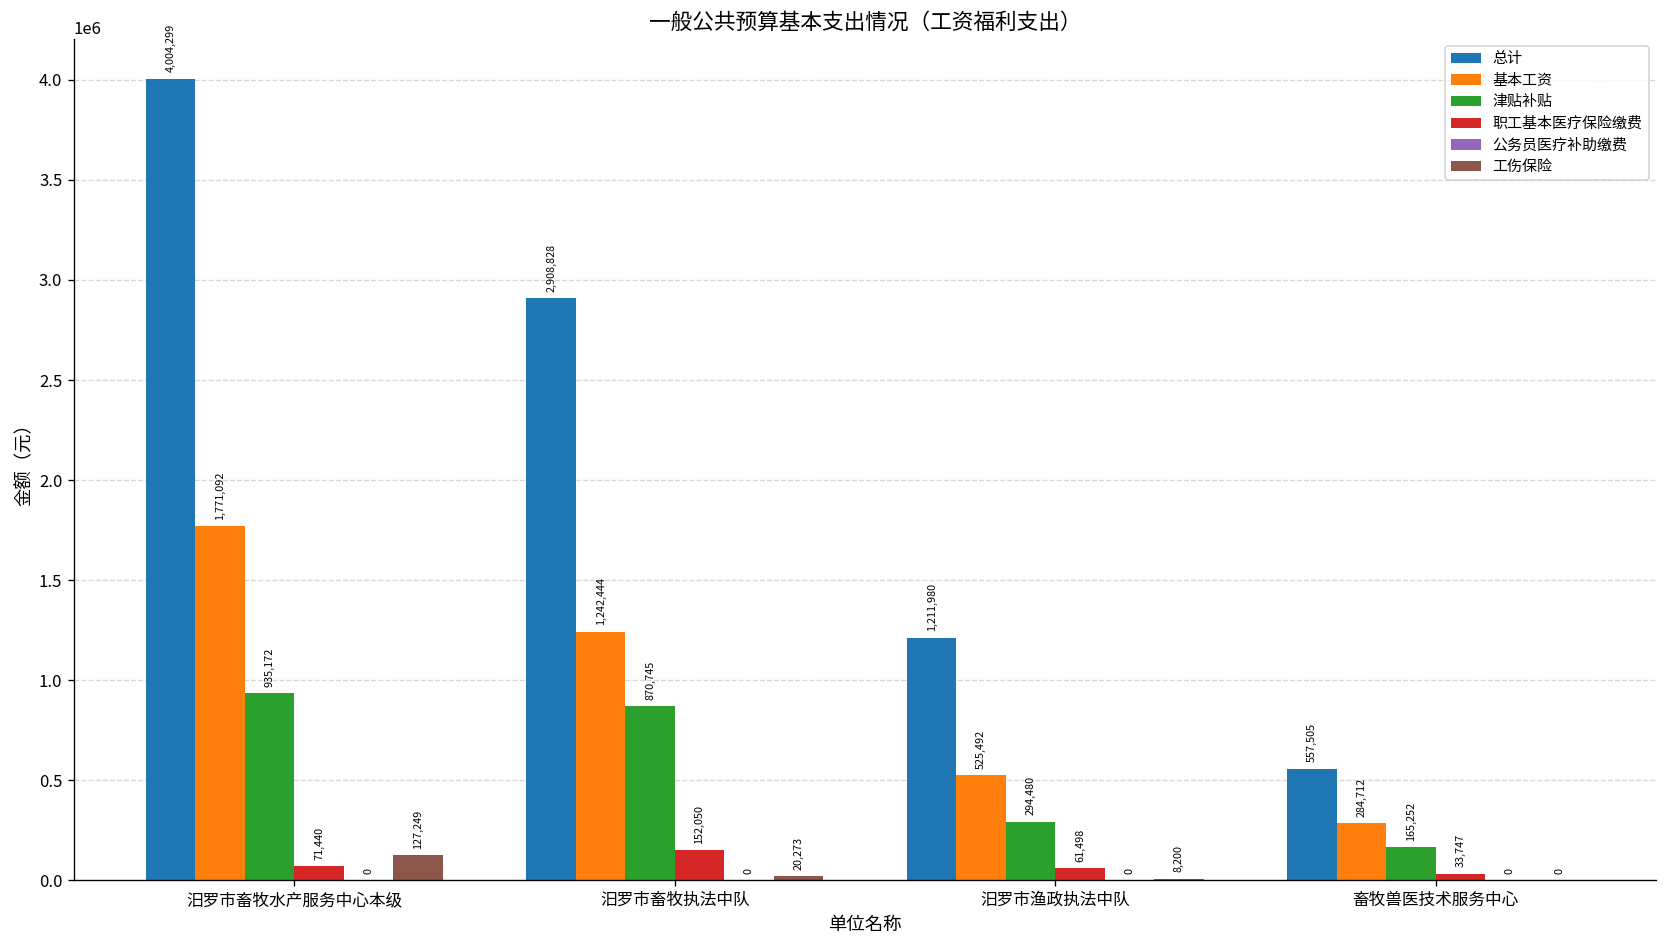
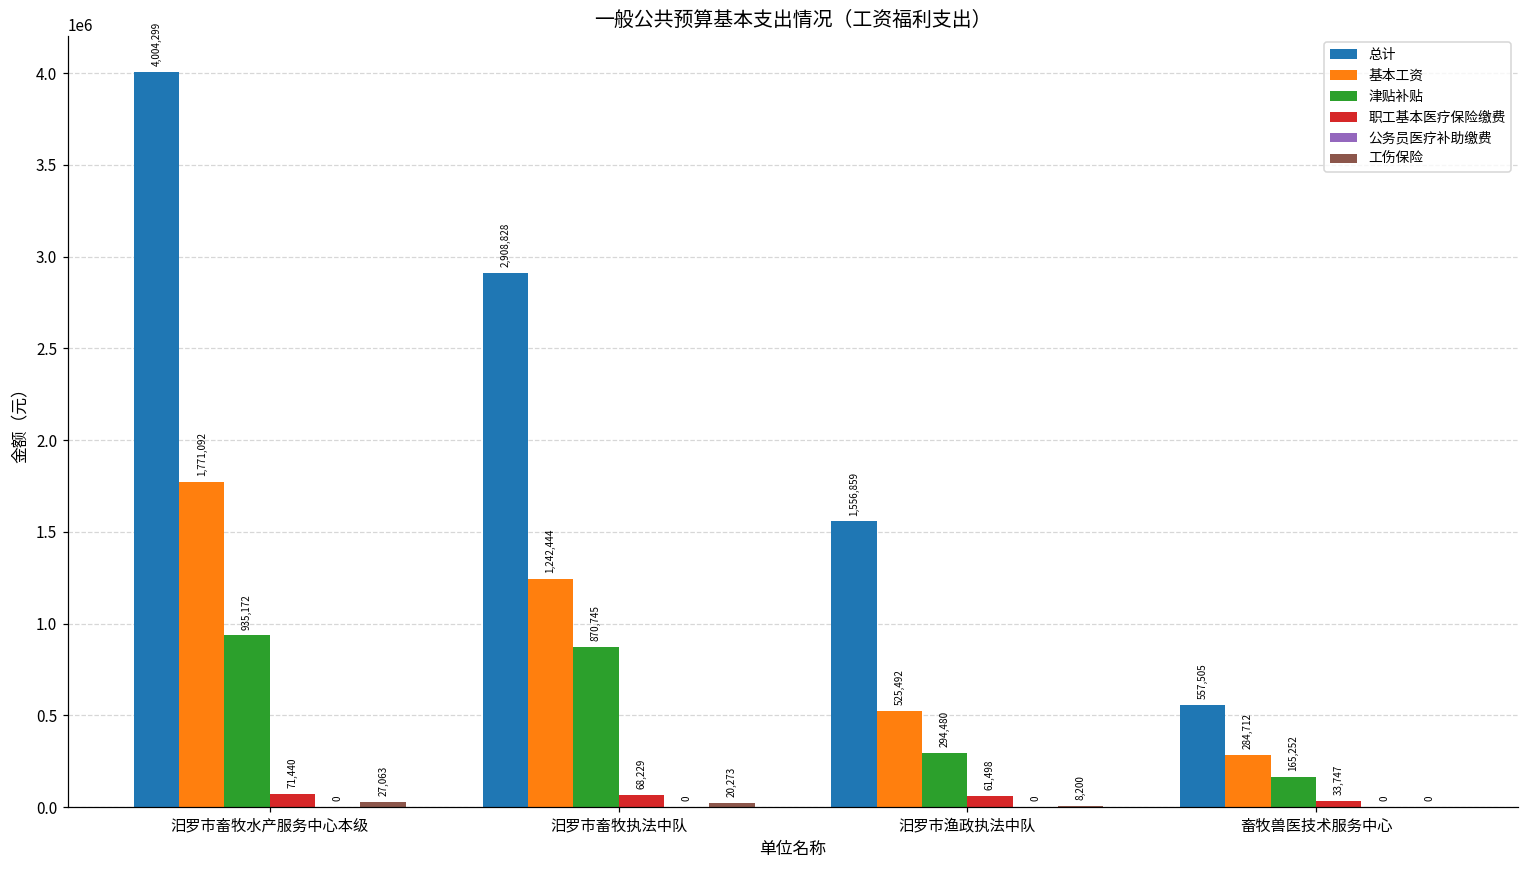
  {
    "总计": {
      "汨罗市畜牧水产服务中心本级": "4,004,299",
      "汨罗市畜牧执法中队": "2,908,828",
-     "汨罗市渔政执法中队": "1,211,980",
+     "汨罗市渔政执法中队": "1,556,859",
      "畜牧兽医技术服务中心": "557,505"
    },
    "基本工资": {
      "汨罗市畜牧水产服务中心本级": "1,771,092",
      "汨罗市畜牧执法中队": "1,242,444",
      "汨罗市渔政执法中队": "525,492",
      "畜牧兽医技术服务中心": "284,712"
    },
    "津贴补贴": {
      "汨罗市畜牧水产服务中心本级": "935,172",
      "汨罗市畜牧执法中队": "870,745",
      "汨罗市渔政执法中队": "294,480",
      "畜牧兽医技术服务中心": "165,252"
    },
    "职工基本医疗保险缴费": {
      "汨罗市畜牧水产服务中心本级": "71,440",
-     "汨罗市畜牧执法中队": "152,050",
+     "汨罗市畜牧执法中队": "68,229",
      "汨罗市渔政执法中队": "61,498",
      "畜牧兽医技术服务中心": "33,747"
    },
    "公务员医疗补助缴费": {
      "汨罗市畜牧水产服务中心本级": "0",
      "汨罗市畜牧执法中队": "0",
      "汨罗市渔政执法中队": "0",
      "畜牧兽医技术服务中心": "0"
    },
    "工伤保险": {
-     "汨罗市畜牧水产服务中心本级": "127,249",
+     "汨罗市畜牧水产服务中心本级": "27,063",
      "汨罗市畜牧执法中队": "20,273",
      "汨罗市渔政执法中队": "8,200",
      "畜牧兽医技术服务中心": "0"
    }
  }
